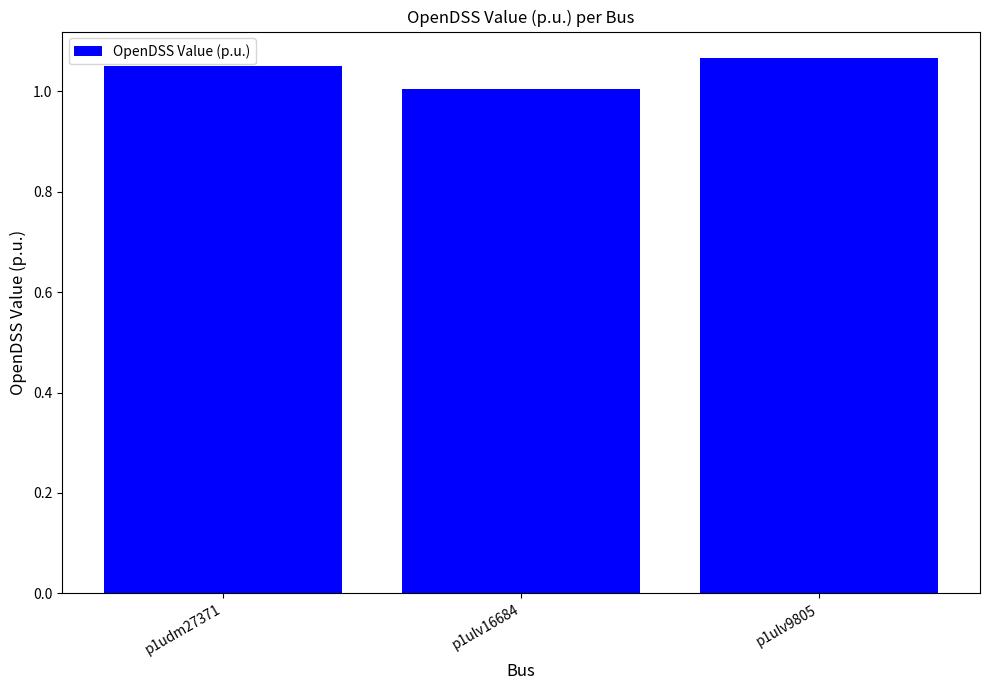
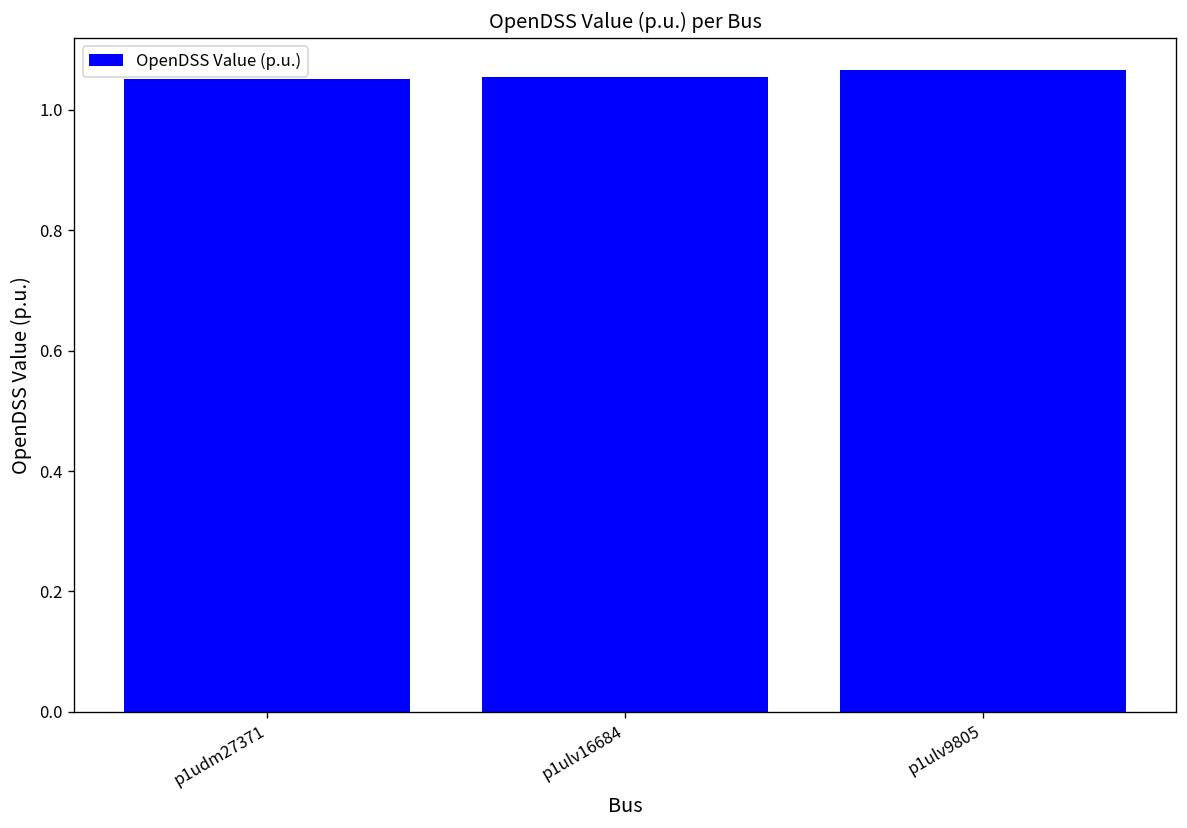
  {
    "p1udm27371": 1.05,
-   "p1ulv16684": 1.01,
+   "p1ulv16684": 1.05,
    "p1ulv9805": 1.07
  }
